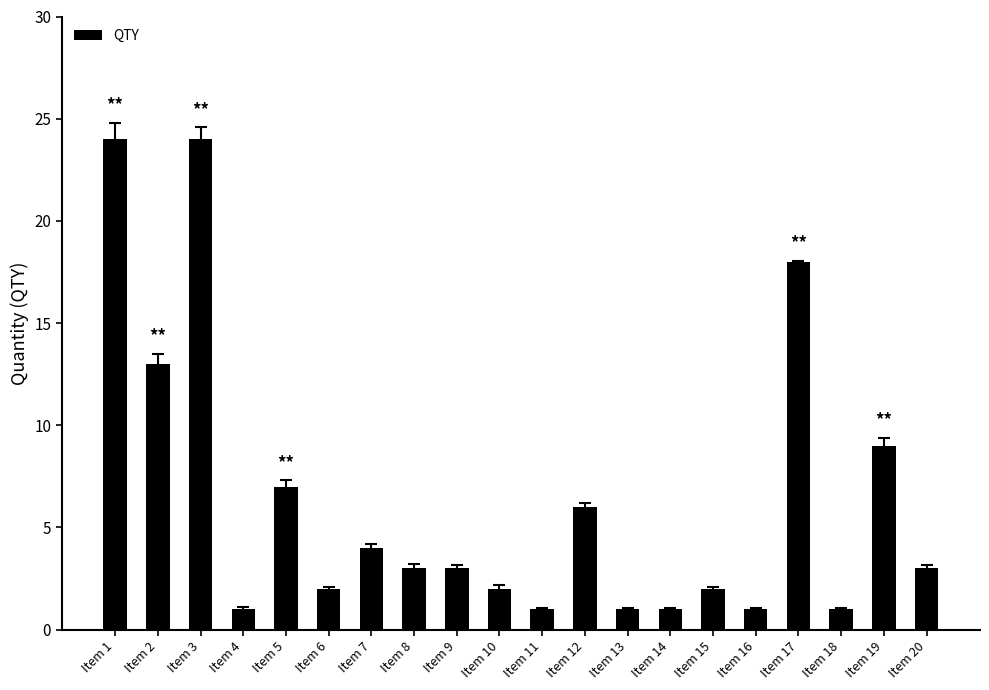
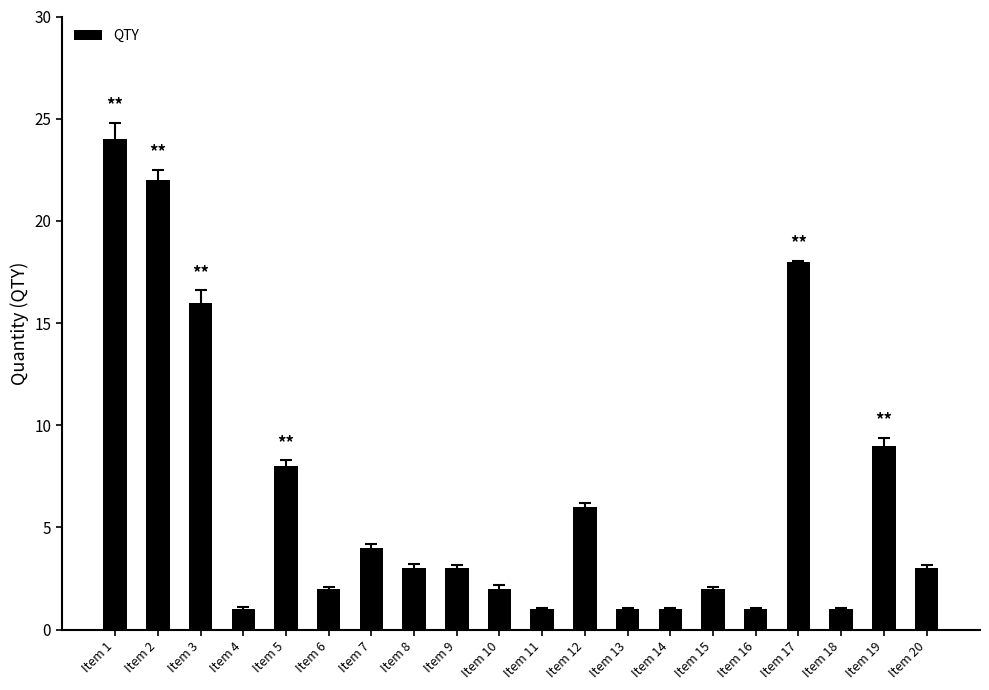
  {
    "QTY": {
      "Item 1": 24,
-     "Item 2": 13,
-     "Item 3": 24,
+     "Item 2": 22,
+     "Item 3": 16,
      "Item 4": 1,
-     "Item 5": 7,
+     "Item 5": 8,
      "Item 6": 2,
      "Item 7": 4,
      "Item 8": 3,
      "Item 9": 3,
      "Item 10": 2,
      "Item 11": 1,
      "Item 12": 6,
      "Item 13": 1,
      "Item 14": 1,
      "Item 15": 2,
      "Item 16": 1,
      "Item 17": 18,
      "Item 18": 1,
      "Item 19": 9,
      "Item 20": 3
    }
  }
